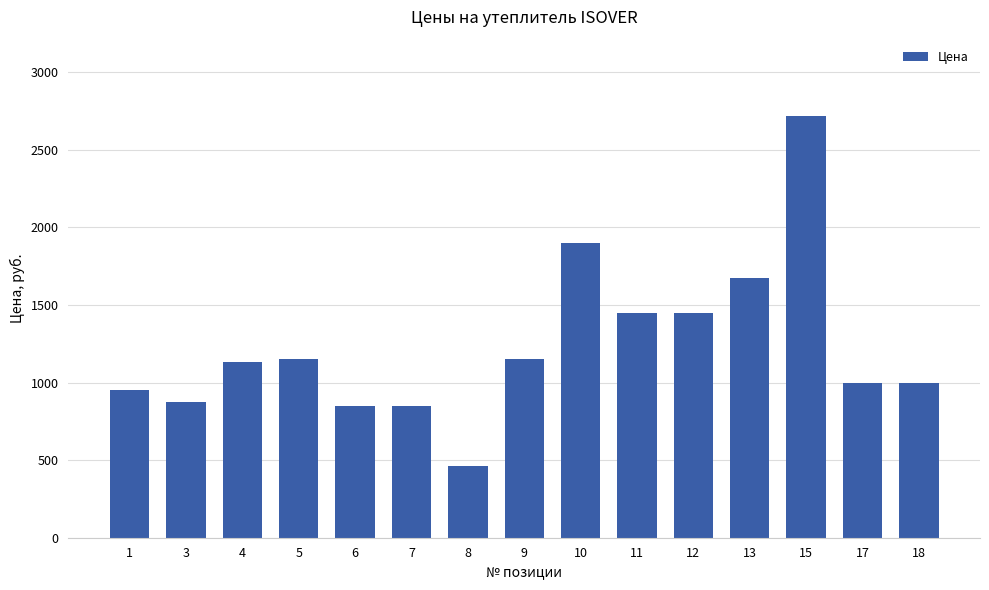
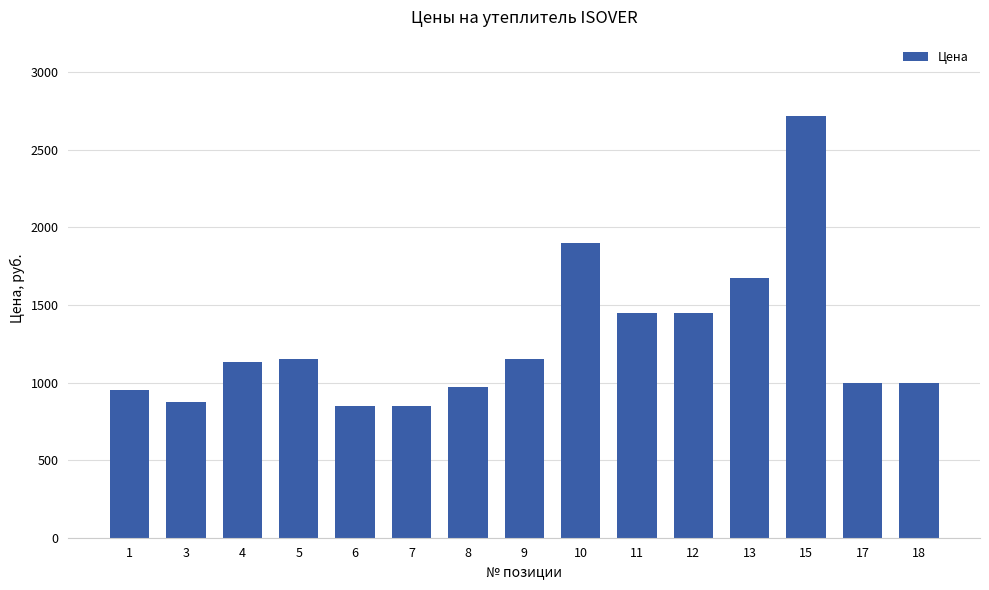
  {
    "1": 950,
    "3": 880,
    "4": 1130,
    "5": 1150,
    "6": 850,
    "7": 850,
-   "8": 470,
+   "8": 970,
    "9": 1150,
    "10": 1900,
    "11": 1450,
    "12": 1450,
    "13": 1680,
    "15": 2720,
    "17": 1000,
    "18": 1000
  }
